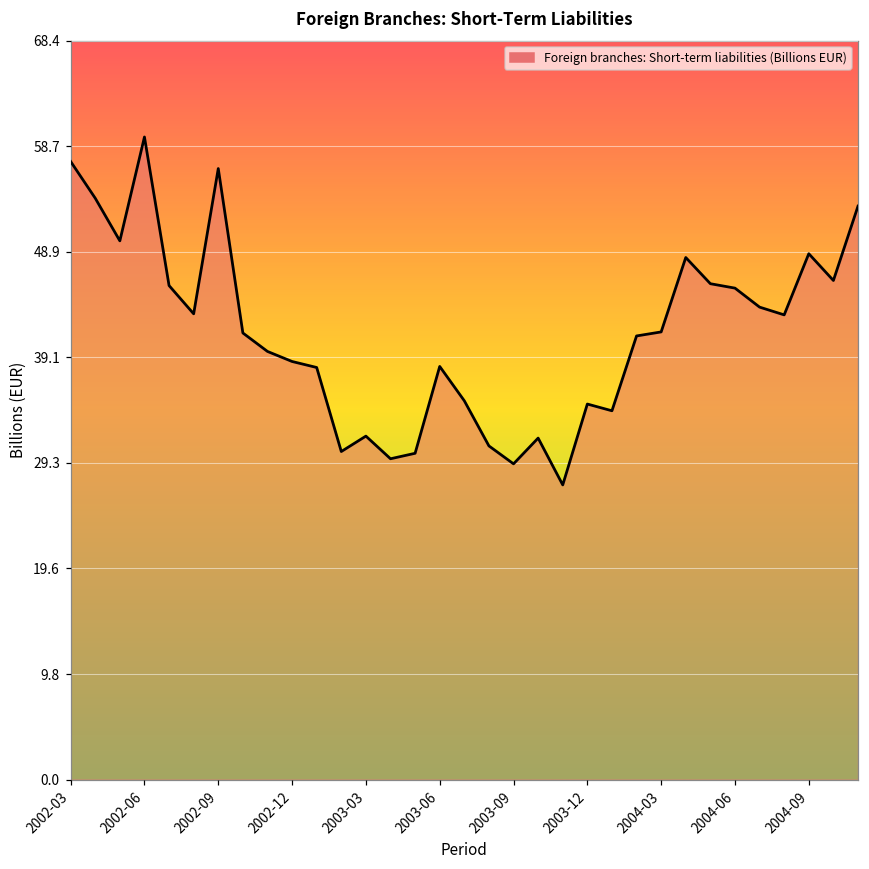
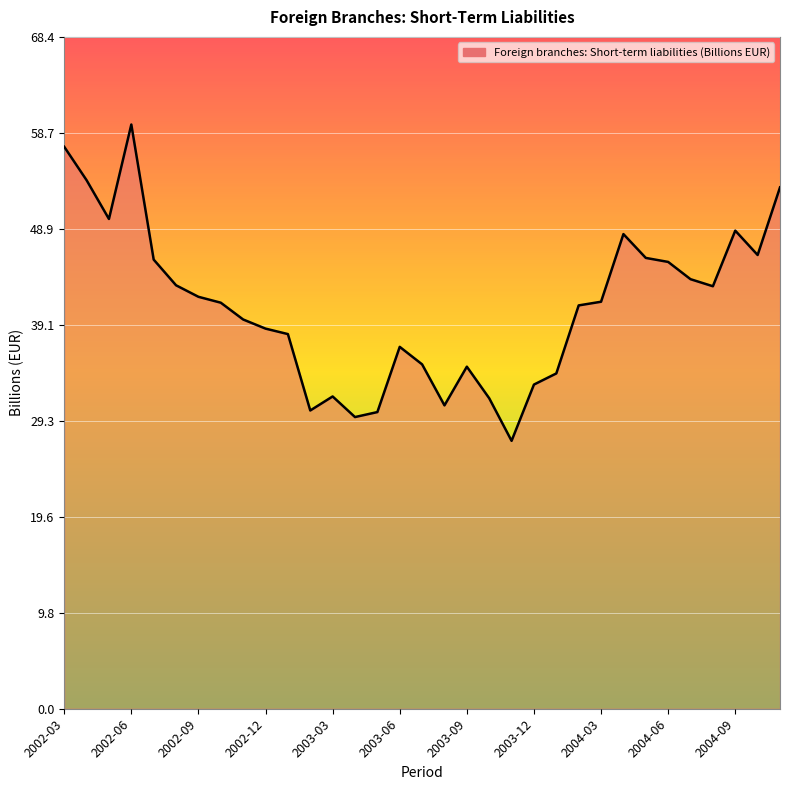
  {
    "2002-03": 57,
    "2002-06": 60,
-   "2002-09": 57,
+   "2002-09": 42,
    "2002-12": 39,
    "2003-03": 32,
-   "2003-06": 38,
-   "2003-09": 29,
-   "2003-12": 35,
+   "2003-06": 37,
+   "2003-09": 35,
+   "2003-12": 33,
    "2004-03": 41,
    "2004-06": 46,
    "2004-09": 49
  }
